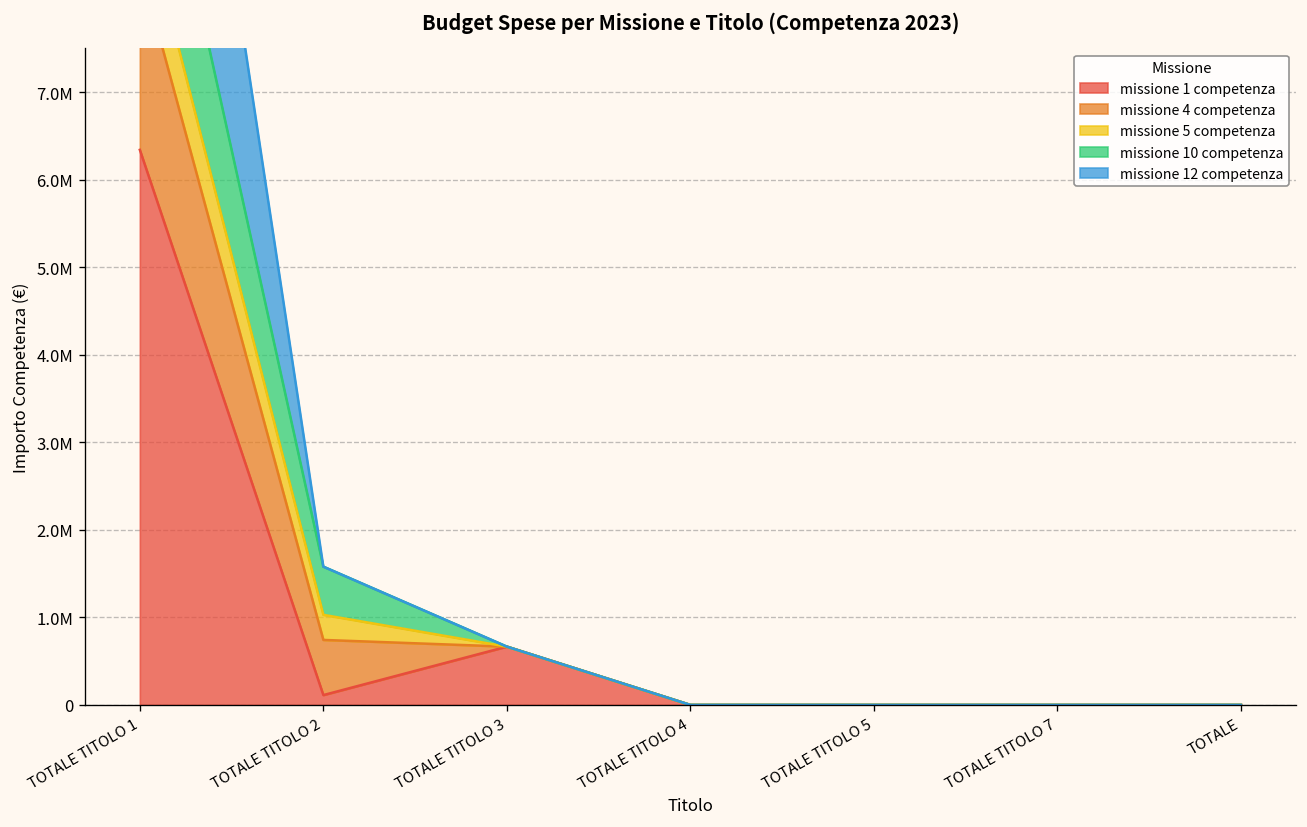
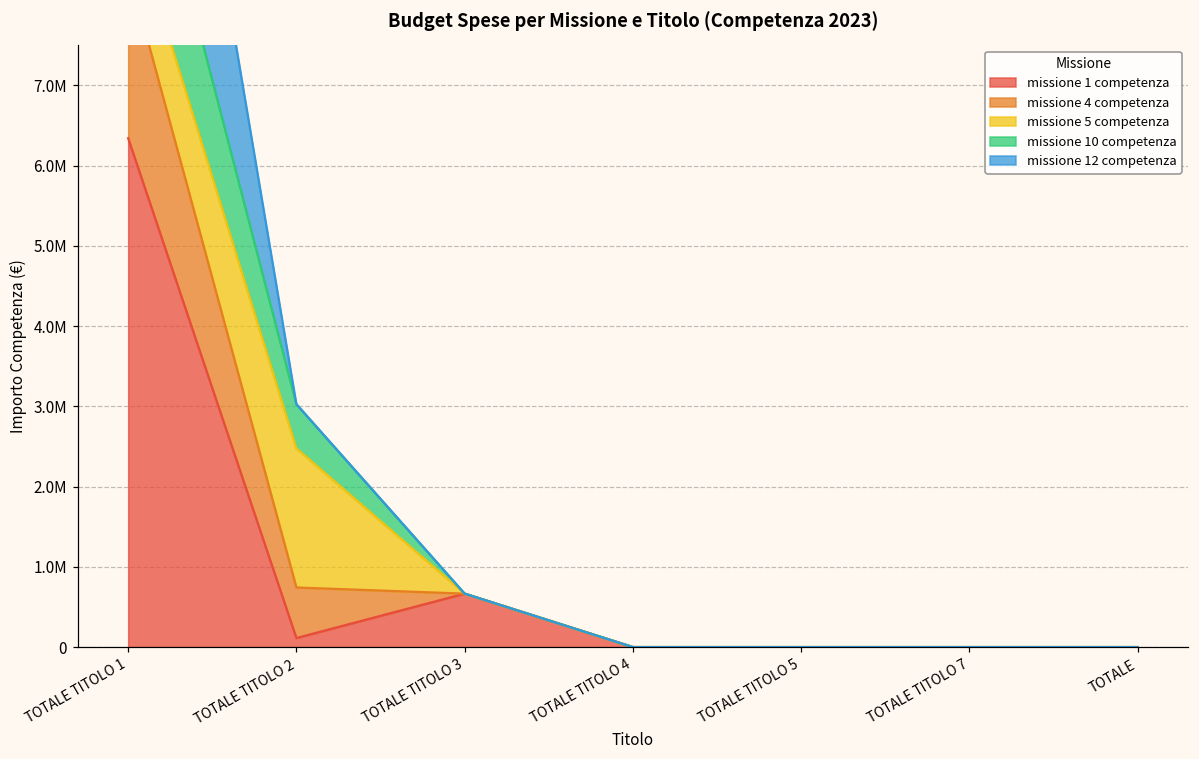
  {
    "missione 5 competenza": {
-     "TOTALE TITOLO 2": 300000
+     "TOTALE TITOLO 2": 1700000
    }
  }
